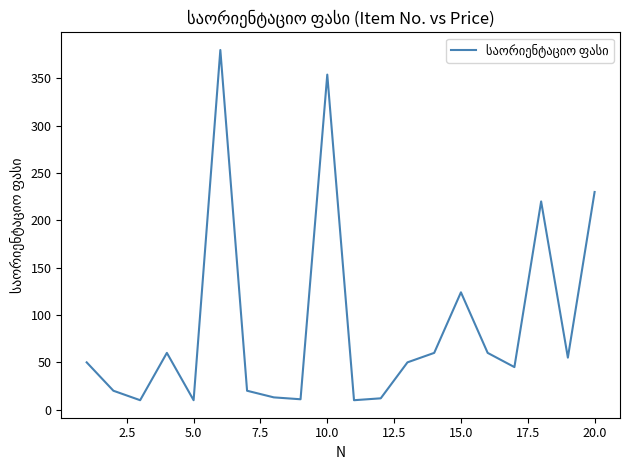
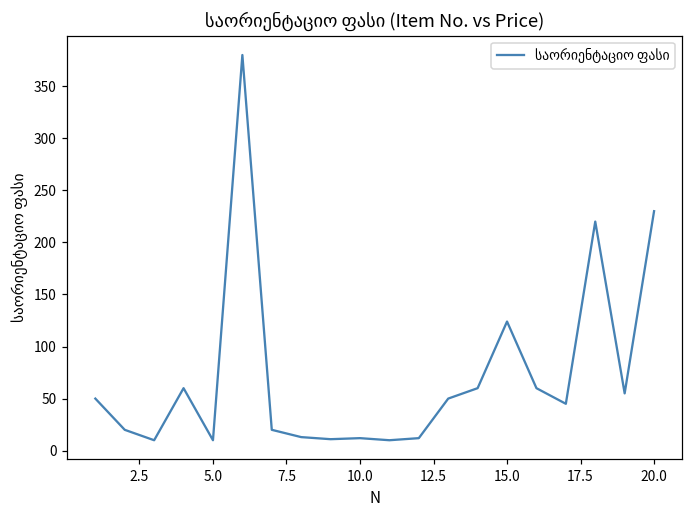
  {
    "5.0": 10,
-   "10.0": 350,
+   "10.0": 10,
    "15.0": 120,
    "20.0": 230
  }
